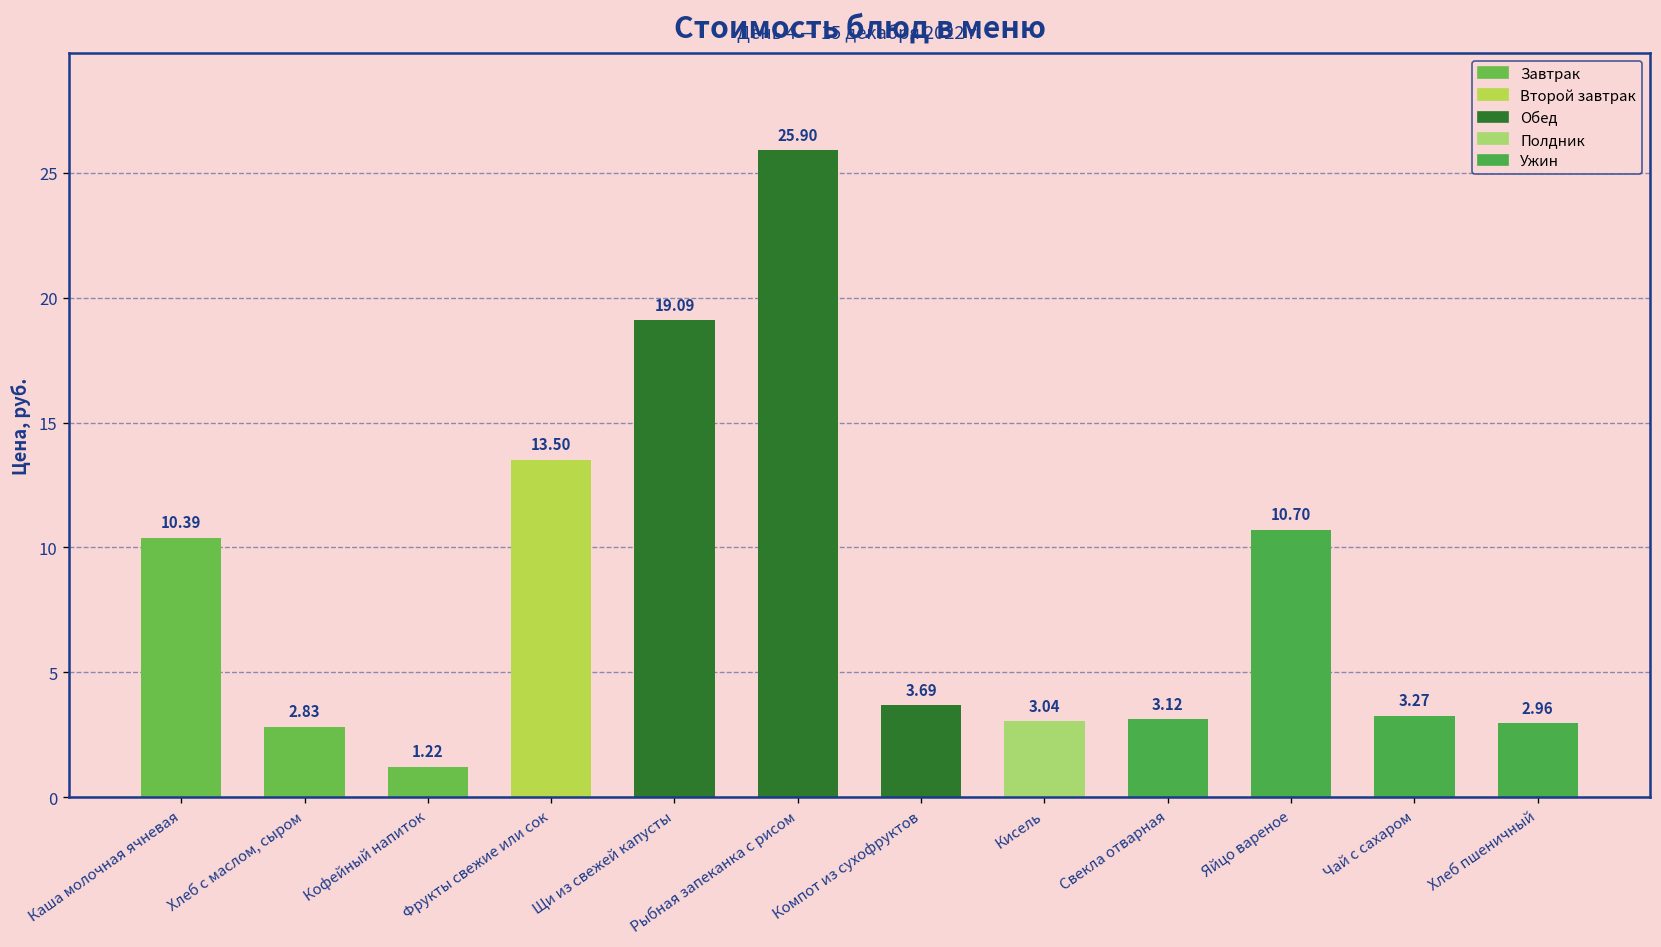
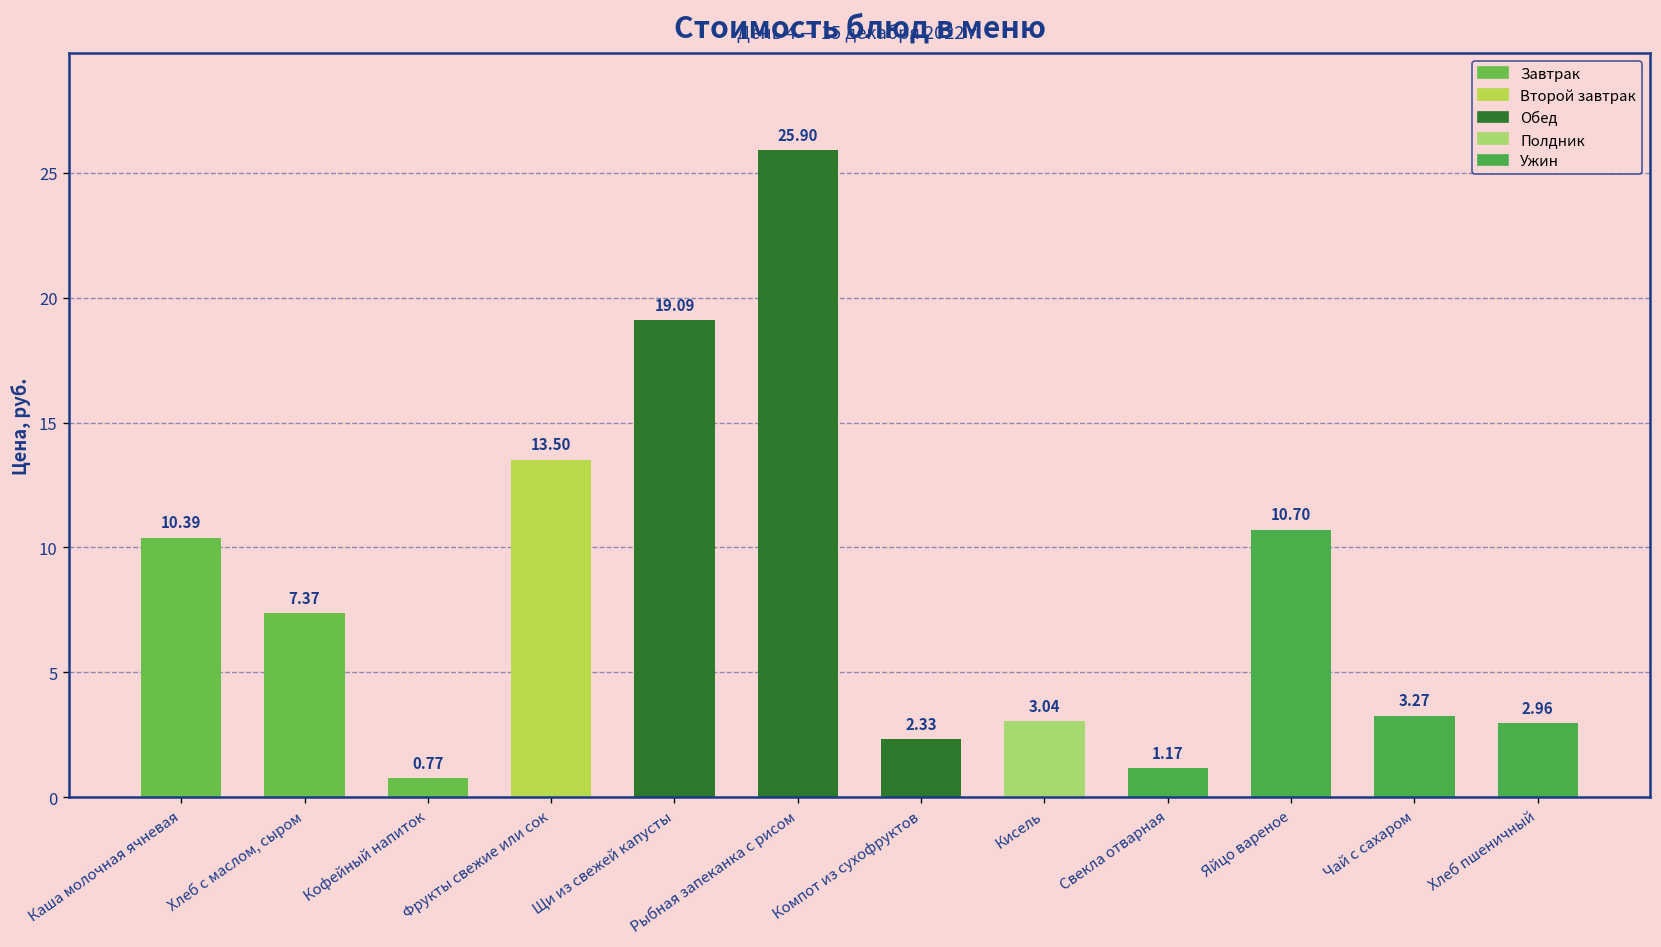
  {
    "Каша молочная ячневая": 10.39,
-   "Хлеб с маслом, сыром": 2.83,
-   "Кофейный напиток": 1.22,
+   "Хлеб с маслом, сыром": 7.37,
+   "Кофейный напиток": 0.77,
    "Фрукты свежие или сок": 13.50,
    "Щи из свежей капусты": 19.09,
    "Рыбная запеканка с рисом": 25.90,
-   "Компот из сухофруктов": 3.69,
+   "Компот из сухофруктов": 2.33,
    "Кисель": 3.04,
-   "Свекла отварная": 3.12,
+   "Свекла отварная": 1.17,
    "Яйцо вареное": 10.70,
    "Чай с сахаром": 3.27,
    "Хлеб пшеничный": 2.96
  }
